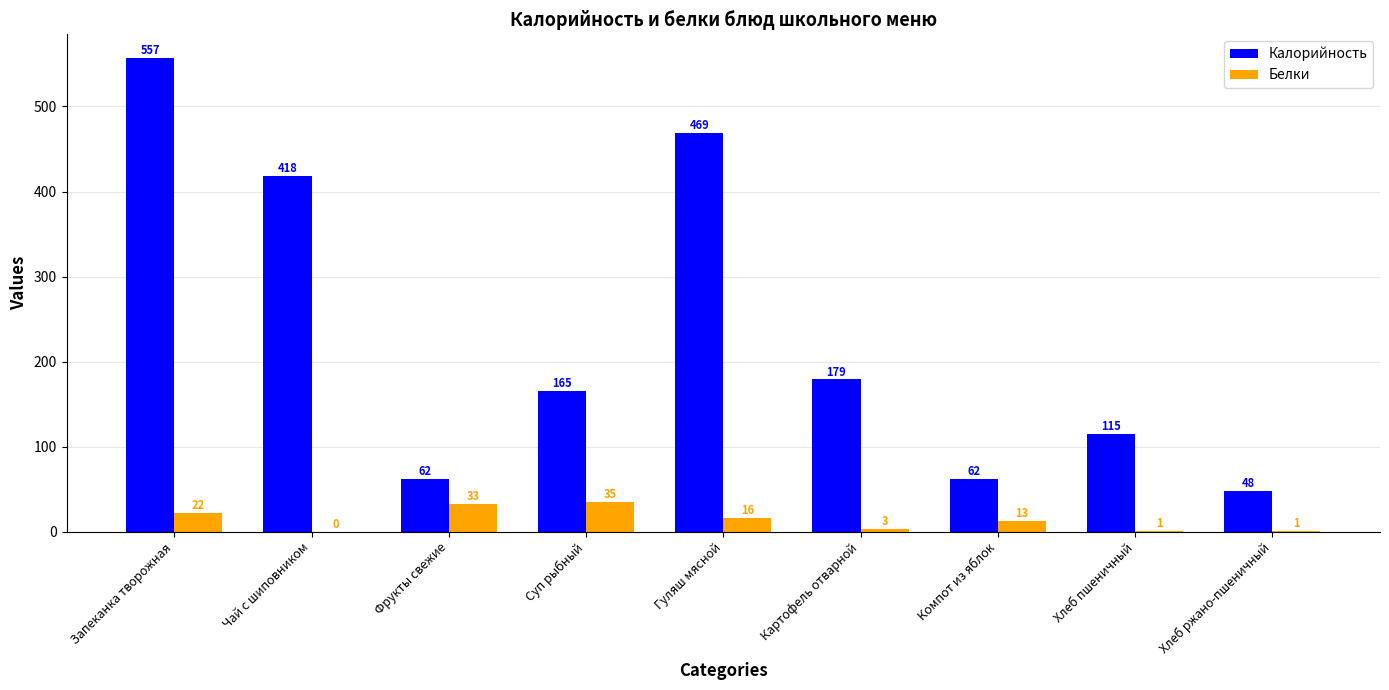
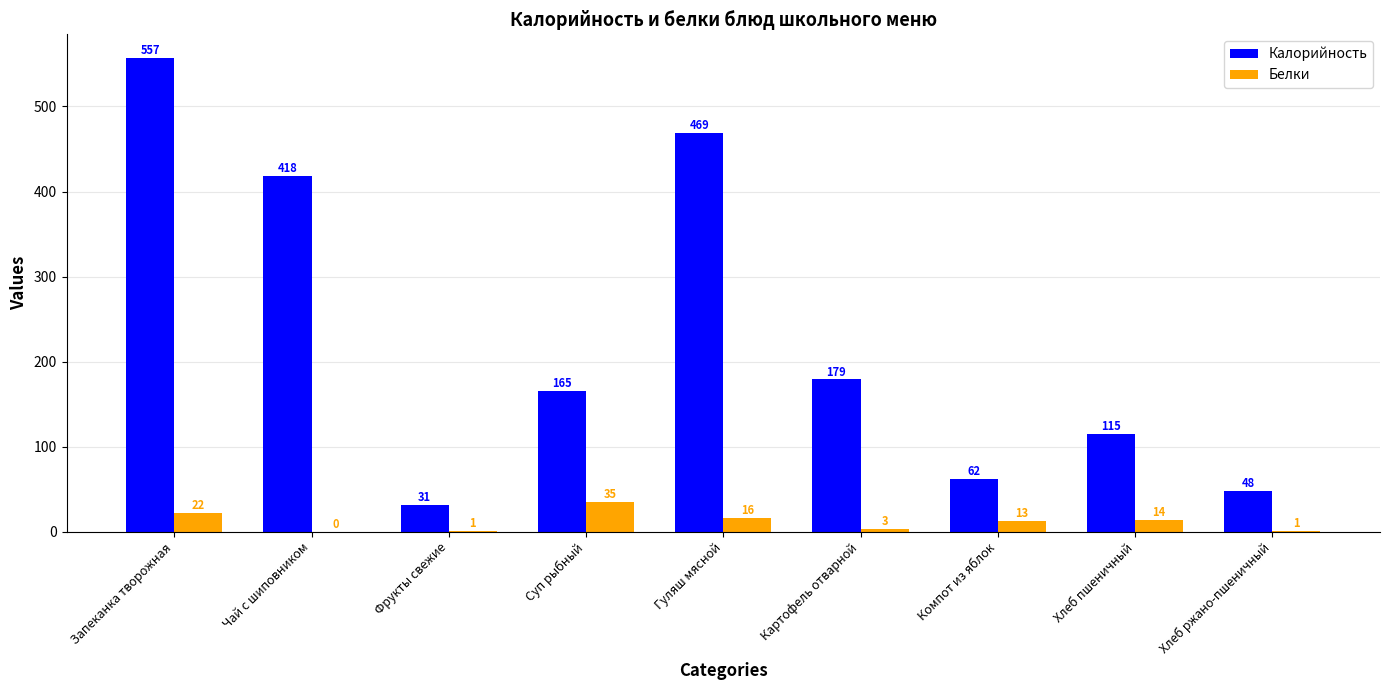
  {
    "Калорийность": {
      "Запеканка творожная": 557,
      "Чай с шиповником": 418,
-     "Фрукты свежие": 62,
+     "Фрукты свежие": 31,
      "Суп рыбный": 165,
      "Гуляш мясной": 469,
      "Картофель отварной": 179,
      "Компот из яблок": 62,
      "Хлеб пшеничный": 115,
      "Хлеб ржано-пшеничный": 48
    },
    "Белки": {
      "Запеканка творожная": 22,
      "Чай с шиповником": 0,
-     "Фрукты свежие": 33,
+     "Фрукты свежие": 1,
      "Суп рыбный": 35,
      "Гуляш мясной": 16,
      "Картофель отварной": 3,
      "Компот из яблок": 13,
-     "Хлеб пшеничный": 1,
+     "Хлеб пшеничный": 14,
      "Хлеб ржано-пшеничный": 1
    }
  }
